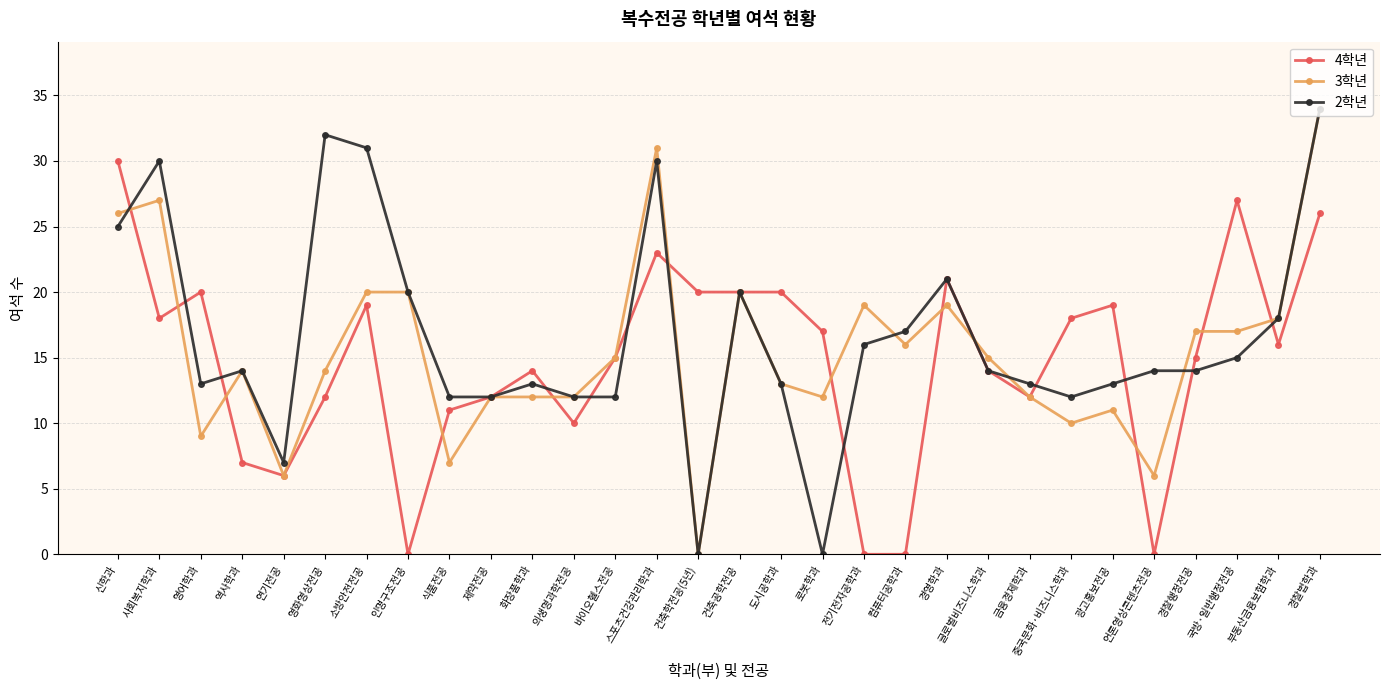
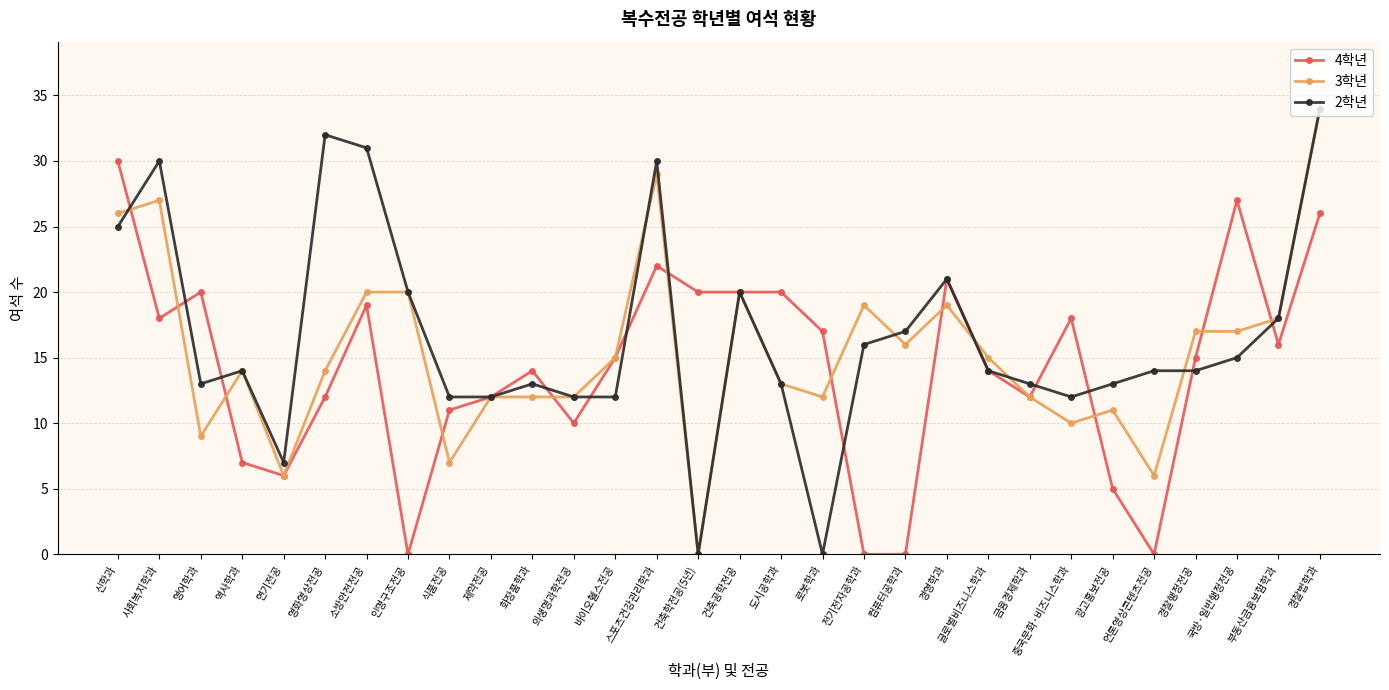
  {
    "4학년": {
      "신학과": 30,
      "사회복지학과": 18,
      "영어학과": 20,
      "역사학과": 7,
      "영화영상전공": 12,
      "소방안전전공": 19,
      "인명구조전공": 0,
      "식품전공": 11,
      "화장품학과": 14,
      "의생명과학전공": 10,
-     "스포츠건강관리학과": 23,
+     "스포츠건강관리학과": 22,
      "건축학전공(5년)": 20,
      "도시공학과": 20,
      "로봇학과": 17,
      "전기전자공학과": 0,
      "컴퓨터공학과": 0,
      "중국문화·비즈니스학과": 18,
-     "광고홍보전공": 19,
+     "광고홍보전공": 5,
      "언론영상콘텐츠전공": 0,
      "경찰행정전공": 15,
      "국방·일반행정전공": 27,
      "부동산금융보험학과": 16,
      "경찰법학과": 26
    },
    "3학년": {
      "신학과": 26,
      "사회복지학과": 27,
      "영어학과": 9,
      "영화영상전공": 14,
      "소방안전전공": 20,
      "식품전공": 7,
      "화장품학과": 12,
-     "스포츠건강관리학과": 31,
+     "스포츠건강관리학과": 29,
      "로봇학과": 12,
      "전기전자공학과": 19,
      "컴퓨터공학과": 16,
      "경영학과": 19,
      "글로벌비즈니스학과": 15,
      "중국문화·비즈니스학과": 10,
      "광고홍보전공": 11,
      "언론영상콘텐츠전공": 6,
      "경찰행정전공": 17,
      "국방·일반행정전공": 17
    },
    "2학년": {
      "신학과": 25,
      "사회복지학과": 30,
      "영어학과": 13,
      "연기전공": 7,
      "영화영상전공": 32,
      "소방안전전공": 31,
      "식품전공": 12,
      "화장품학과": 13,
      "바이오헬스전공": 12,
      "스포츠건강관리학과": 30,
      "로봇학과": 0,
      "전기전자공학과": 16,
      "컴퓨터공학과": 17,
      "금융경제학과": 13,
      "중국문화·비즈니스학과": 12,
      "광고홍보전공": 13,
      "언론영상콘텐츠전공": 14,
      "경찰행정전공": 14,
      "국방·일반행정전공": 15
    }
  }
